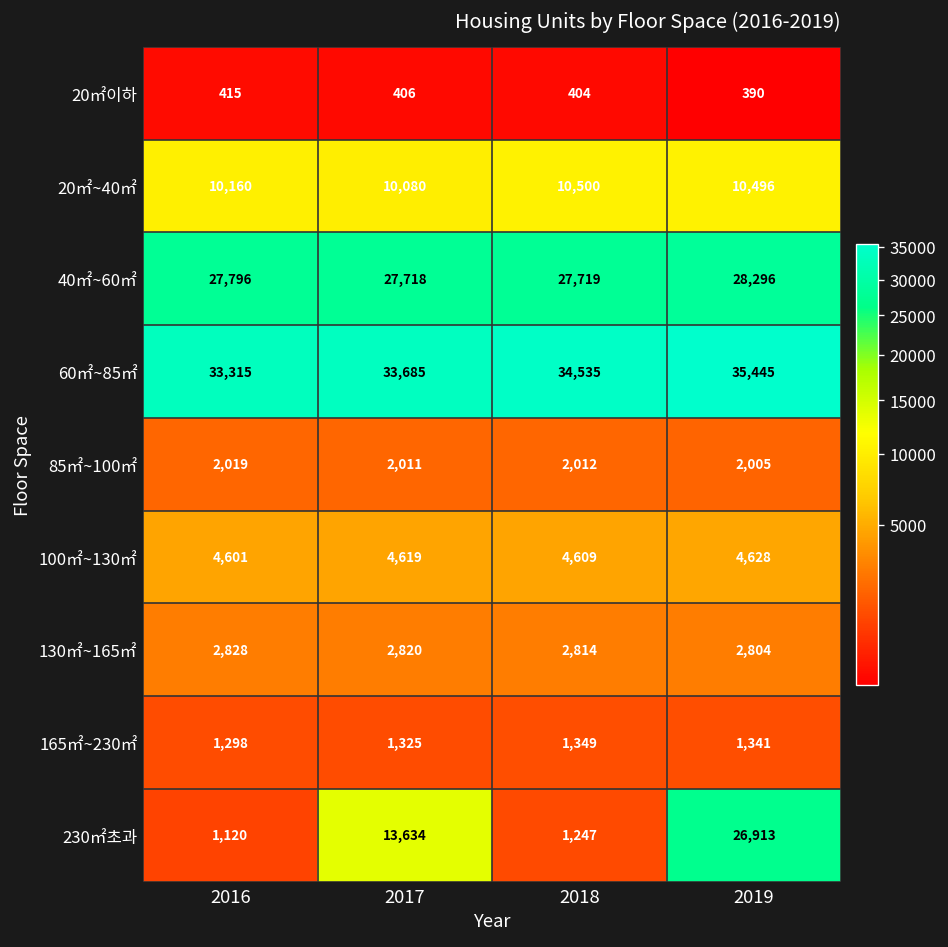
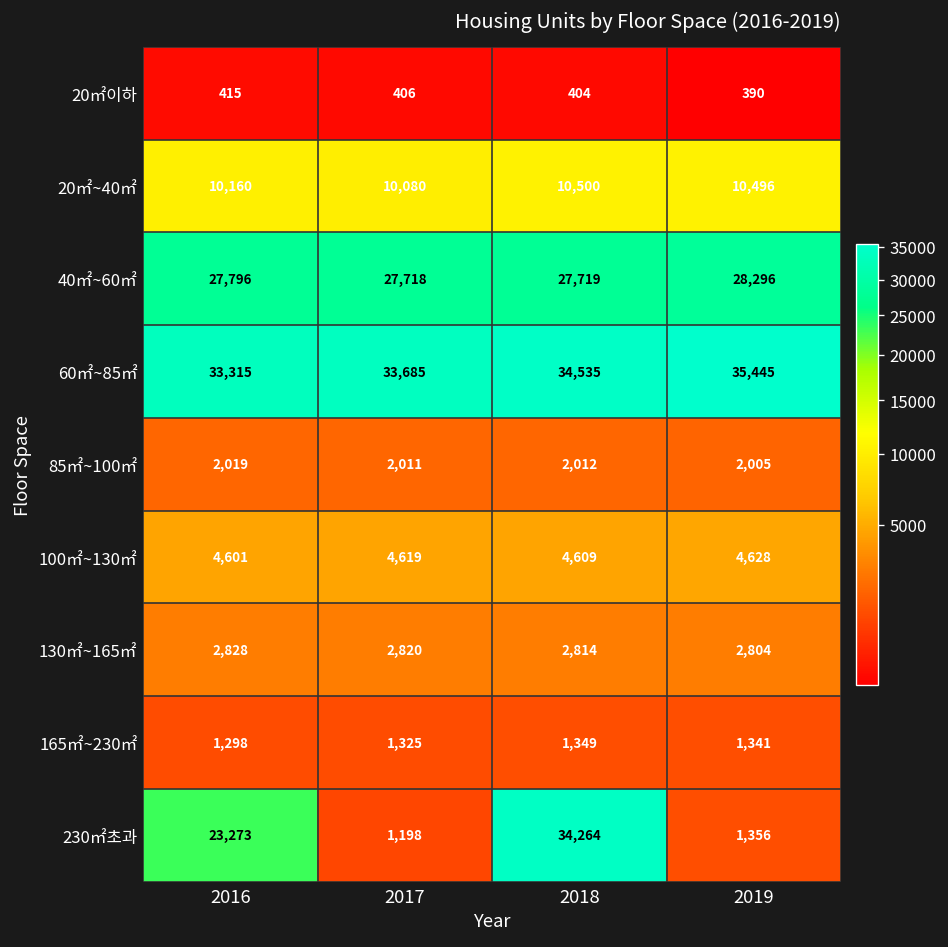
  {
    "20㎡이하": {
      "2016": "415",
      "2017": "406",
      "2018": "404",
      "2019": "390"
    },
    "20㎡~40㎡": {
      "2016": "10,160",
      "2017": "10,080",
      "2018": "10,500",
      "2019": "10,496"
    },
    "40㎡~60㎡": {
      "2016": "27,796",
      "2017": "27,718",
      "2018": "27,719",
      "2019": "28,296"
    },
    "60㎡~85㎡": {
      "2016": "33,315",
      "2017": "33,685",
      "2018": "34,535",
      "2019": "35,445"
    },
    "85㎡~100㎡": {
      "2016": "2,019",
      "2017": "2,011",
      "2018": "2,012",
      "2019": "2,005"
    },
    "100㎡~130㎡": {
      "2016": "4,601",
      "2017": "4,619",
      "2018": "4,609",
      "2019": "4,628"
    },
    "130㎡~165㎡": {
      "2016": "2,828",
      "2017": "2,820",
      "2018": "2,814",
      "2019": "2,804"
    },
    "165㎡~230㎡": {
      "2016": "1,298",
      "2017": "1,325",
      "2018": "1,349",
      "2019": "1,341"
    },
    "230㎡초과": {
-     "2016": "1,120",
-     "2017": "13,634",
-     "2018": "1,247",
-     "2019": "26,913"
+     "2016": "23,273",
+     "2017": "1,198",
+     "2018": "34,264",
+     "2019": "1,356"
    }
  }
